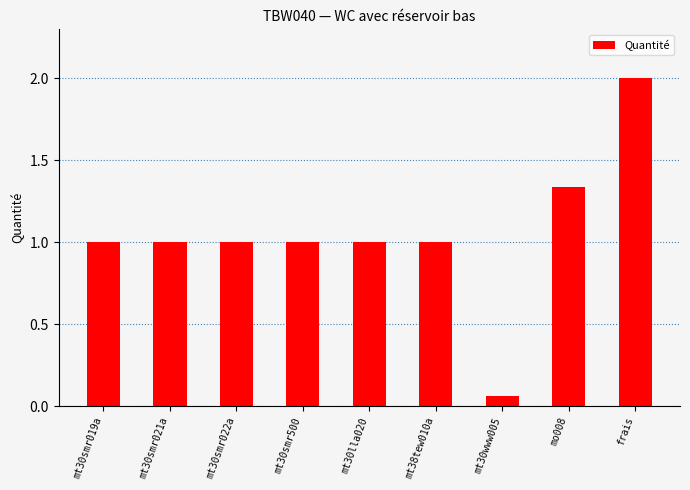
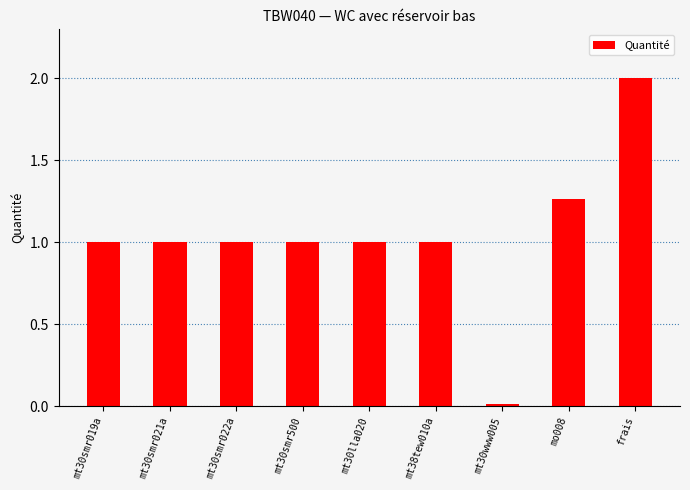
  {
    "mt30smr019a": 1.00,
    "mt30smr021a": 1.00,
    "mt30smr022a": 1.00,
    "mt30smr500": 1.00,
    "mt30lla020": 1.00,
    "mt38tew010a": 1.00,
-   "mt30www005": 0.06,
-   "mo008": 1.34,
+   "mt30www005": 0.01,
+   "mo008": 1.27,
    "frais": 2.00
  }
